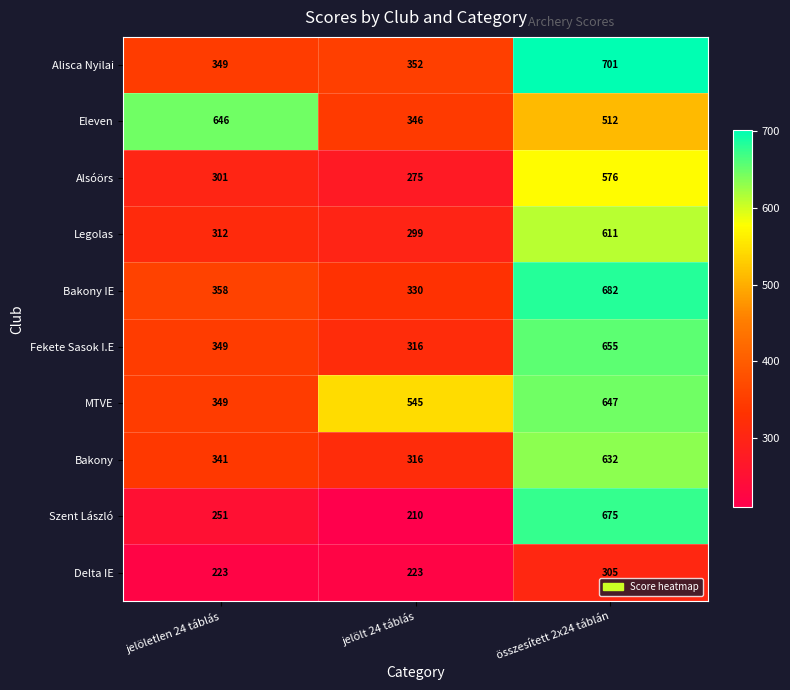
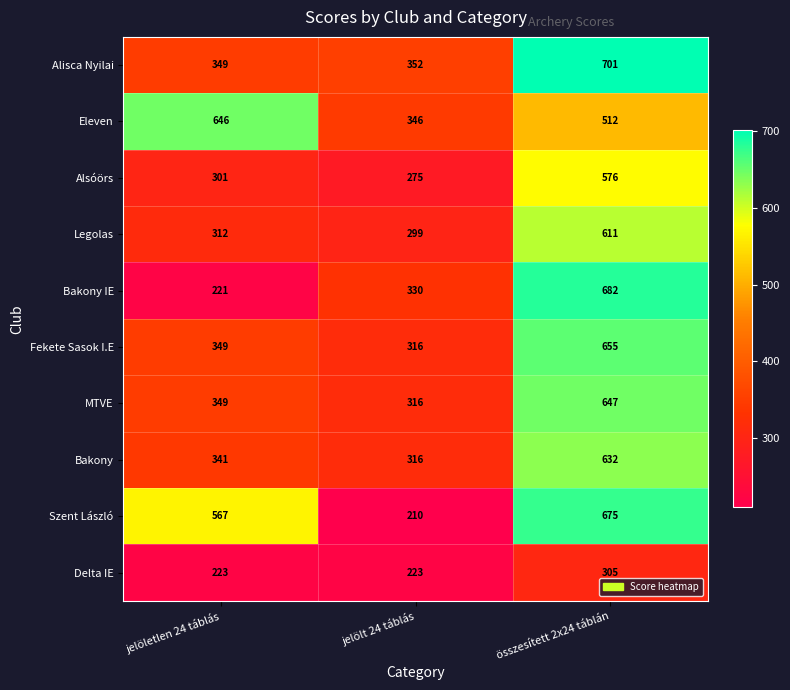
  {
    "Alisca Nyilai": {
      "jelöletlen 24 táblás": 349,
      "jelölt 24 táblás": 352,
      "összesített 2x24 táblán": 701
    },
    "Eleven": {
      "jelöletlen 24 táblás": 646,
      "jelölt 24 táblás": 346,
      "összesített 2x24 táblán": 512
    },
    "Alsóörs": {
      "jelöletlen 24 táblás": 301,
      "jelölt 24 táblás": 275,
      "összesített 2x24 táblán": 576
    },
    "Legolas": {
      "jelöletlen 24 táblás": 312,
      "jelölt 24 táblás": 299,
      "összesített 2x24 táblán": 611
    },
    "Bakony IE": {
-     "jelöletlen 24 táblás": 358,
+     "jelöletlen 24 táblás": 221,
      "jelölt 24 táblás": 330,
      "összesített 2x24 táblán": 682
    },
    "Fekete Sasok I.E": {
      "jelöletlen 24 táblás": 349,
      "jelölt 24 táblás": 316,
      "összesített 2x24 táblán": 655
    },
    "MTVE": {
      "jelöletlen 24 táblás": 349,
-     "jelölt 24 táblás": 545,
+     "jelölt 24 táblás": 316,
      "összesített 2x24 táblán": 647
    },
    "Bakony": {
      "jelöletlen 24 táblás": 341,
      "jelölt 24 táblás": 316,
      "összesített 2x24 táblán": 632
    },
    "Szent László": {
-     "jelöletlen 24 táblás": 251,
+     "jelöletlen 24 táblás": 567,
      "jelölt 24 táblás": 210,
      "összesített 2x24 táblán": 675
    },
    "Delta IE": {
      "jelöletlen 24 táblás": 223,
      "jelölt 24 táblás": 223,
      "összesített 2x24 táblán": 305
    }
  }
